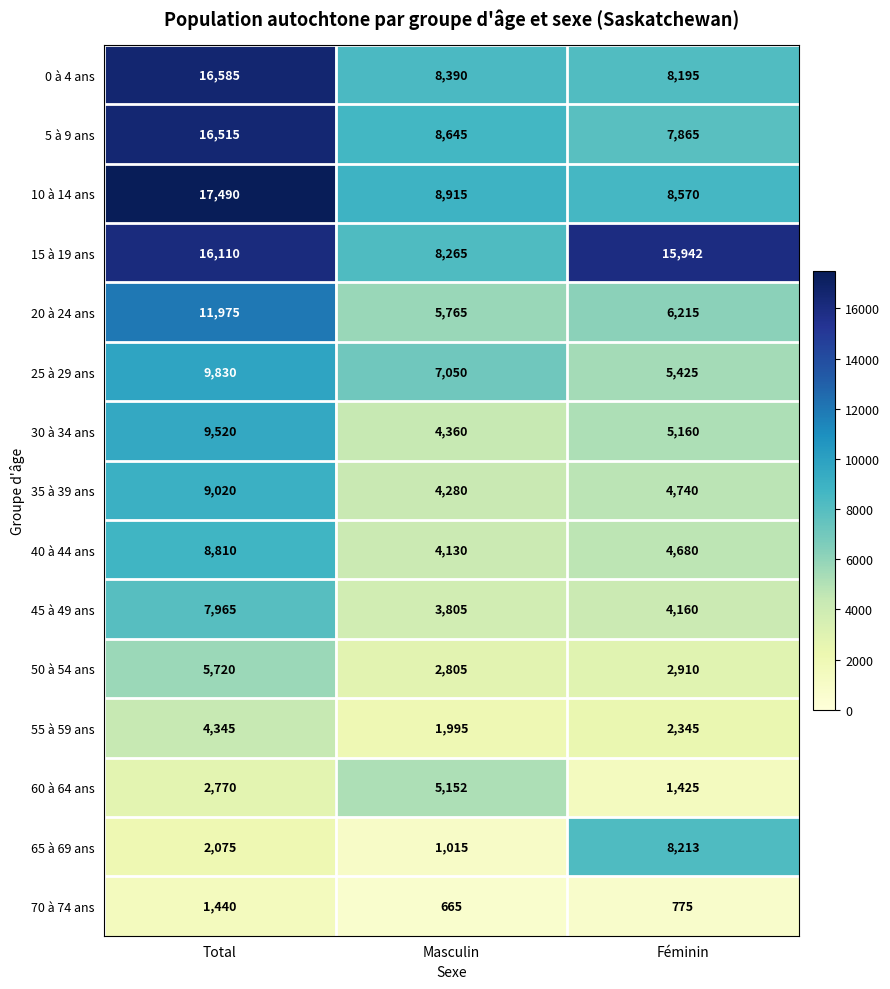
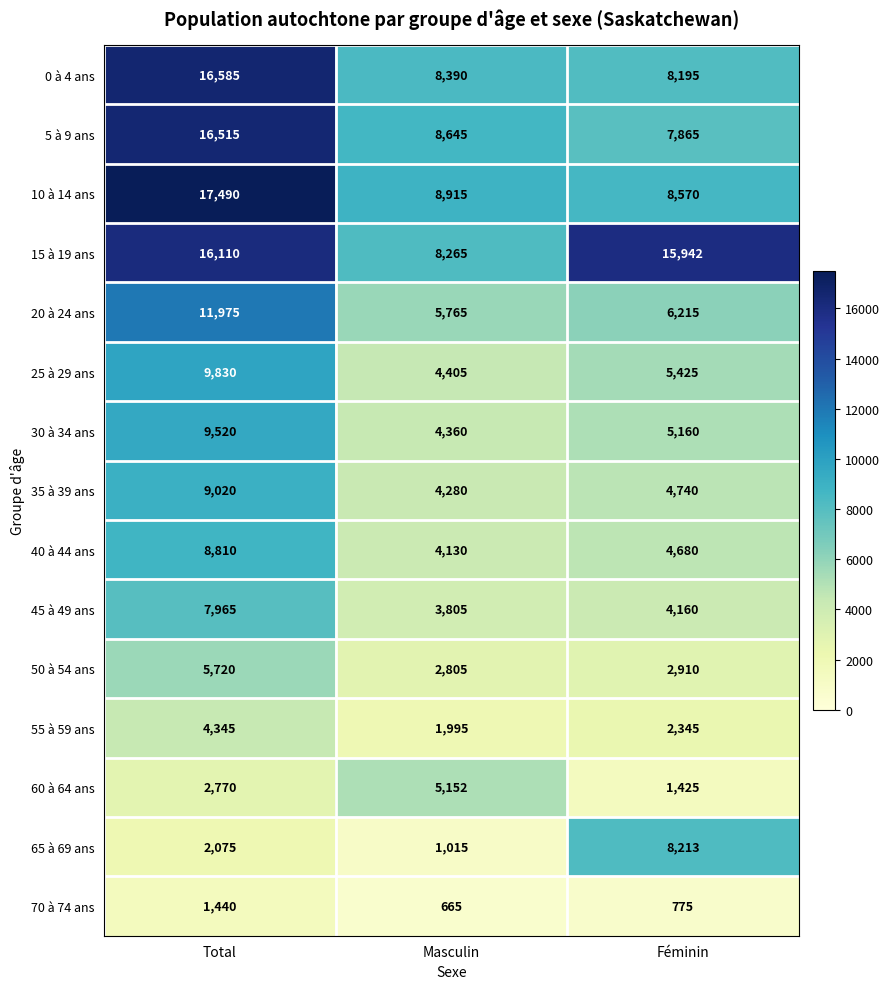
  {
    "0 à 4 ans": {
      "Total": "16,585",
      "Masculin": "8,390",
      "Féminin": "8,195"
    },
    "5 à 9 ans": {
      "Total": "16,515",
      "Masculin": "8,645",
      "Féminin": "7,865"
    },
    "10 à 14 ans": {
      "Total": "17,490",
      "Masculin": "8,915",
      "Féminin": "8,570"
    },
    "15 à 19 ans": {
      "Total": "16,110",
      "Masculin": "8,265",
      "Féminin": "15,942"
    },
    "20 à 24 ans": {
      "Total": "11,975",
      "Masculin": "5,765",
      "Féminin": "6,215"
    },
    "25 à 29 ans": {
      "Total": "9,830",
-     "Masculin": "7,050",
+     "Masculin": "4,405",
      "Féminin": "5,425"
    },
    "30 à 34 ans": {
      "Total": "9,520",
      "Masculin": "4,360",
      "Féminin": "5,160"
    },
    "35 à 39 ans": {
      "Total": "9,020",
      "Masculin": "4,280",
      "Féminin": "4,740"
    },
    "40 à 44 ans": {
      "Total": "8,810",
      "Masculin": "4,130",
      "Féminin": "4,680"
    },
    "45 à 49 ans": {
      "Total": "7,965",
      "Masculin": "3,805",
      "Féminin": "4,160"
    },
    "50 à 54 ans": {
      "Total": "5,720",
      "Masculin": "2,805",
      "Féminin": "2,910"
    },
    "55 à 59 ans": {
      "Total": "4,345",
      "Masculin": "1,995",
      "Féminin": "2,345"
    },
    "60 à 64 ans": {
      "Total": "2,770",
      "Masculin": "5,152",
      "Féminin": "1,425"
    },
    "65 à 69 ans": {
      "Total": "2,075",
      "Masculin": "1,015",
      "Féminin": "8,213"
    },
    "70 à 74 ans": {
      "Total": "1,440",
      "Masculin": "665",
      "Féminin": "775"
    }
  }
